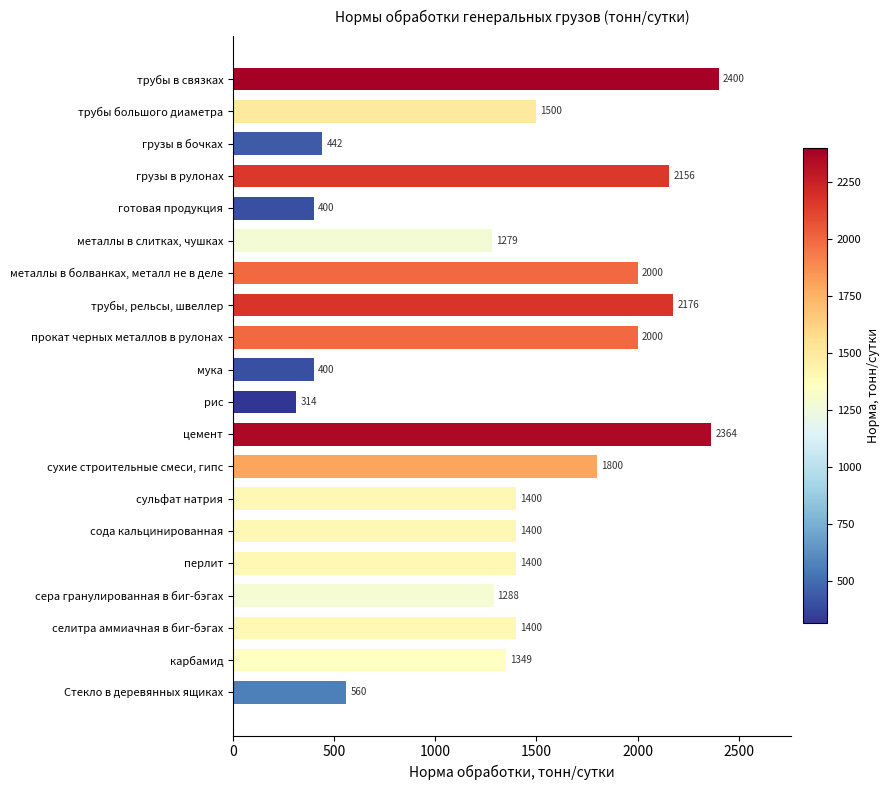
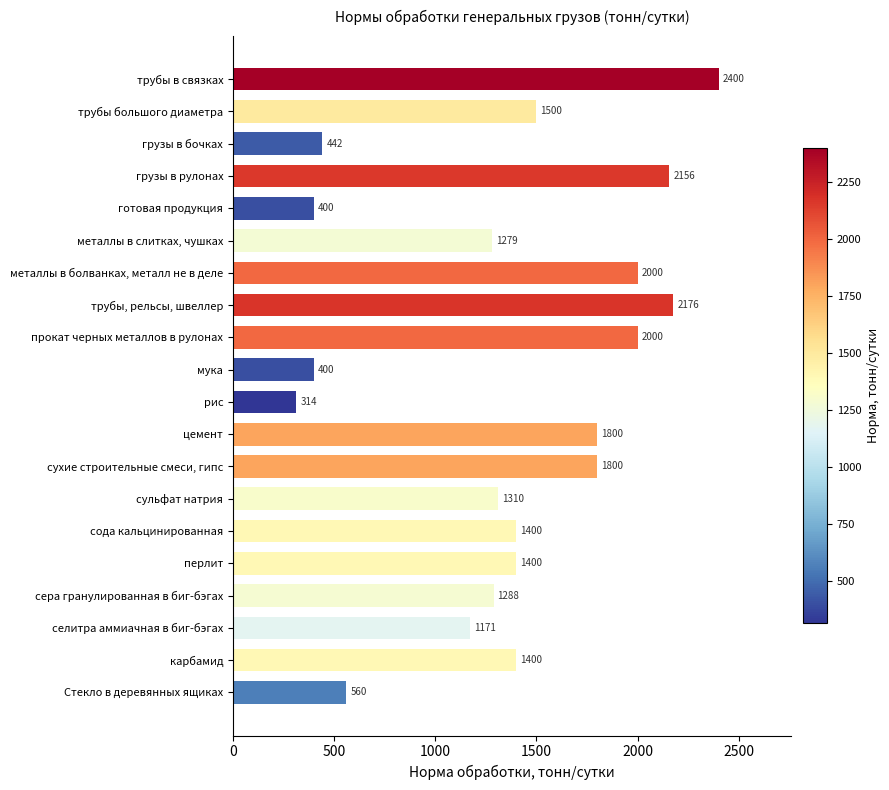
  {
    "трубы в связках": 2400,
    "трубы большого диаметра": 1500,
    "грузы в бочках": 442,
    "грузы в рулонах": 2156,
    "готовая продукция": 400,
    "металлы в слитках, чушках": 1279,
    "металлы в болванках, металл не в деле": 2000,
    "трубы, рельсы, швеллер": 2176,
    "прокат черных металлов в рулонах": 2000,
    "мука": 400,
    "рис": 314,
-   "цемент": 2364,
+   "цемент": 1800,
    "сухие строительные смеси, гипс": 1800,
-   "сульфат натрия": 1400,
+   "сульфат натрия": 1310,
    "сода кальцинированная": 1400,
    "перлит": 1400,
    "сера гранулированная в биг-бэгах": 1288,
-   "селитра аммиачная в биг-бэгах": 1400,
-   "карбамид": 1349,
+   "селитра аммиачная в биг-бэгах": 1171,
+   "карбамид": 1400,
    "Стекло в деревянных ящиках": 560
  }
